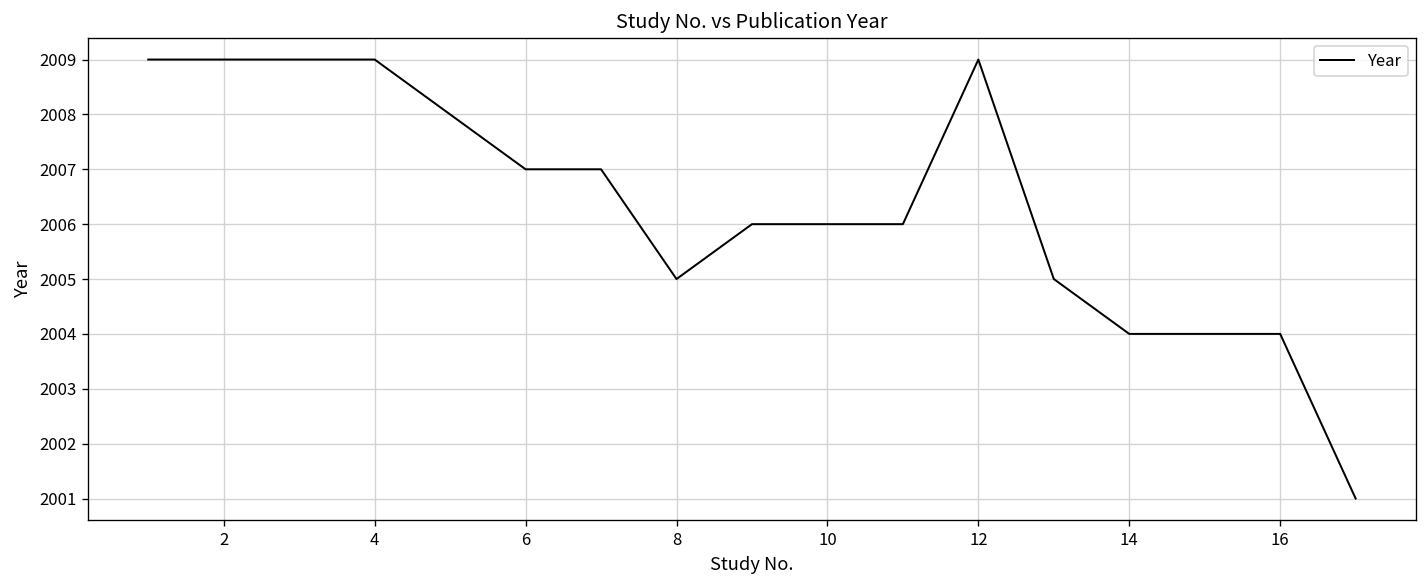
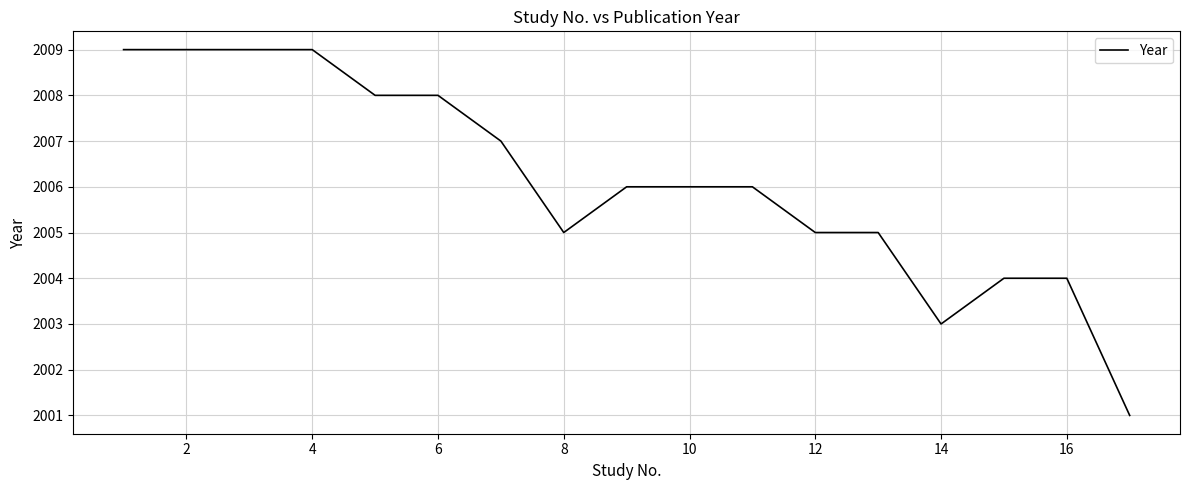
  {
    "2": 2009,
    "4": 2009,
-   "6": 2007,
+   "6": 2008,
    "8": 2005,
    "10": 2006,
-   "12": 2009,
-   "14": 2004,
+   "12": 2005,
+   "14": 2003,
    "16": 2004
  }
